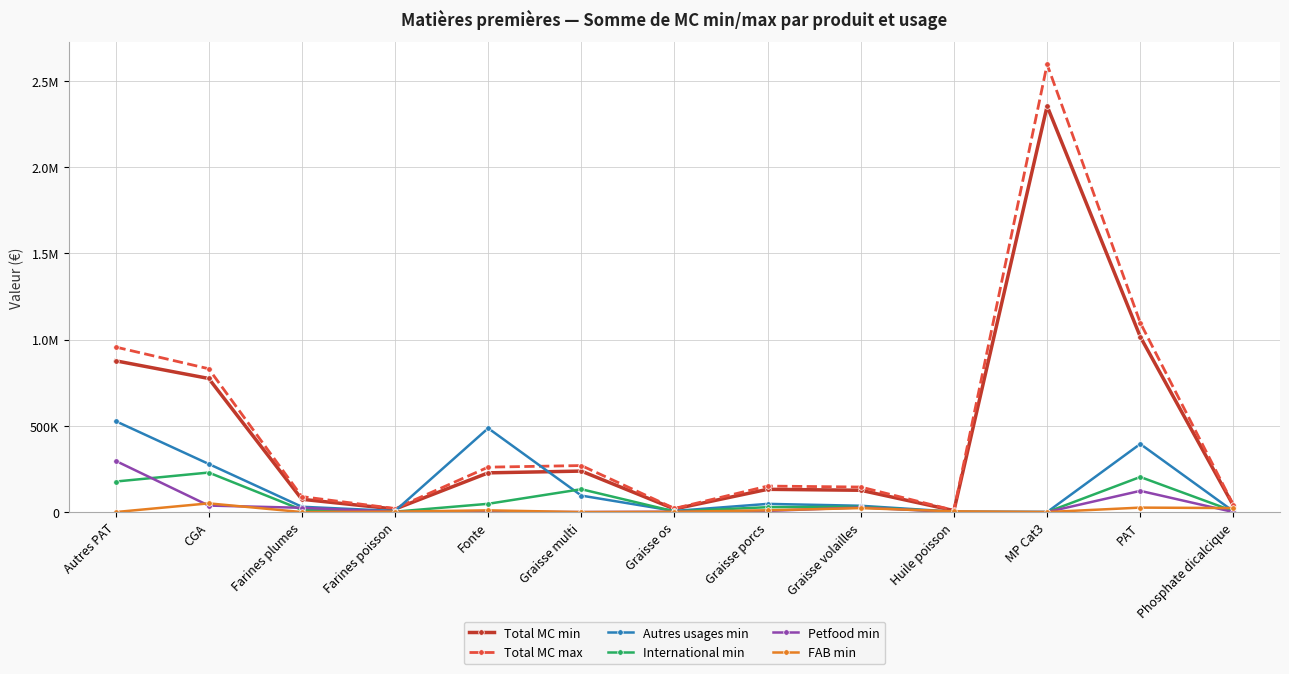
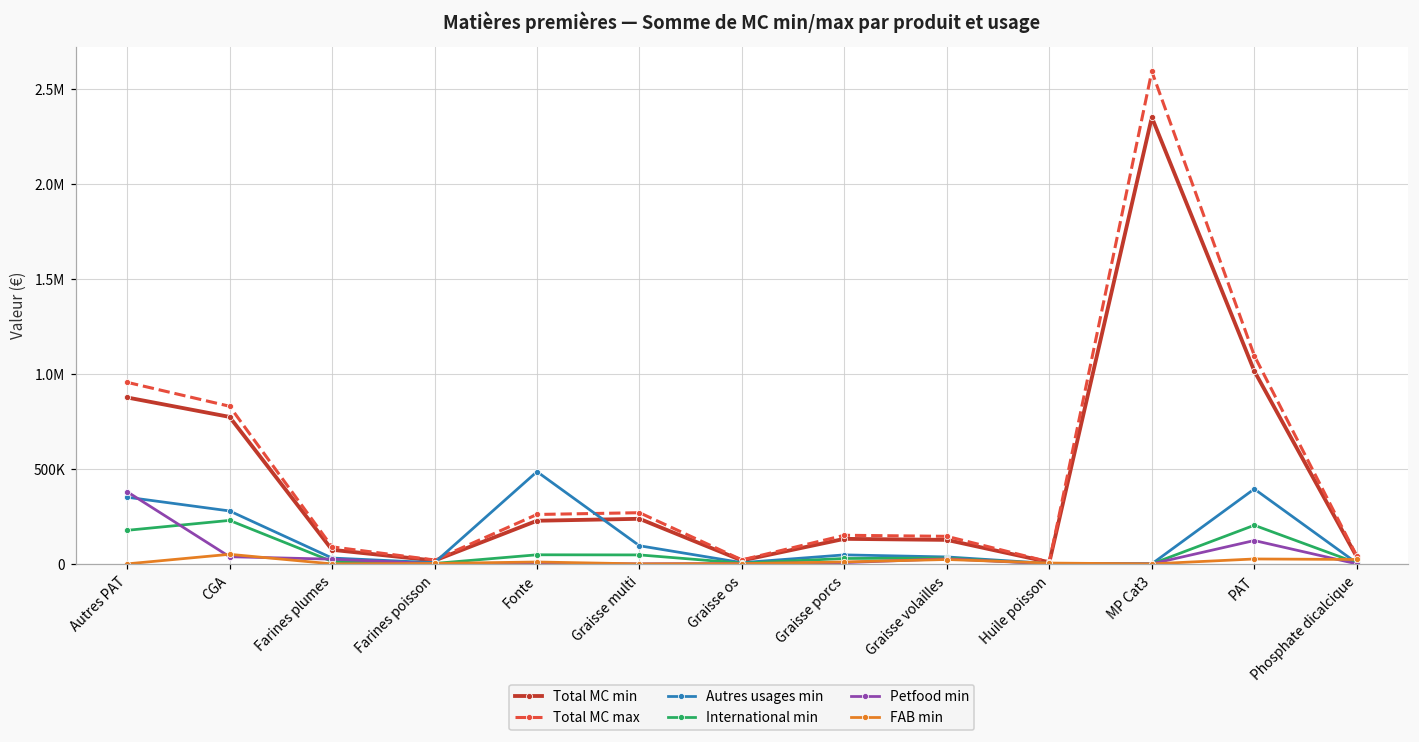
  {
    "Autres usages min": {
-     "Autres PAT": 530000,
+     "Autres PAT": 350000,
      "CGA": 280000,
      "Fonte": 490000,
      "Graisse multi": 100000,
      "Graisse porcs": 50000,
      "PAT": 390000
    },
    "International min": {
      "Autres PAT": 180000,
      "CGA": 230000,
      "Fonte": 50000,
-     "Graisse multi": 130000,
+     "Graisse multi": 50000,
      "Graisse porcs": 30000,
      "PAT": 200000
    },
    "Petfood min": {
-     "Autres PAT": 300000,
+     "Autres PAT": 380000,
      "PAT": 120000
    }
  }
